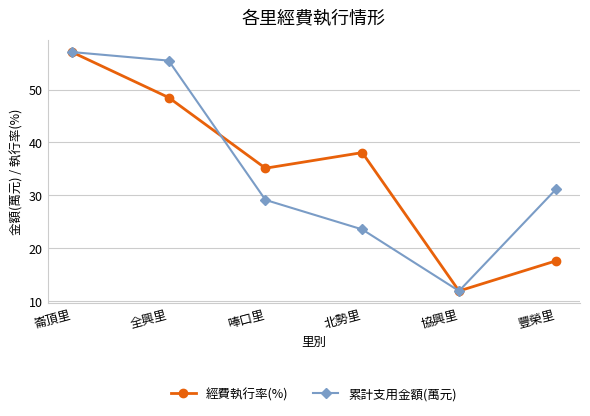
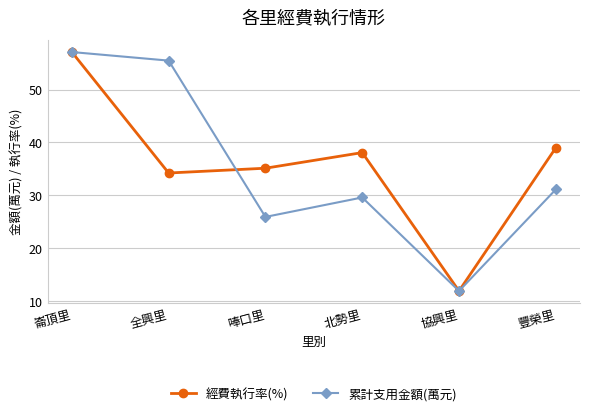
  {
    "經費執行率(%)": {
-     "全興里": 48,
+     "全興里": 34,
      "唪口里": 35,
      "北勢里": 38,
-     "豐榮里": 18
+     "豐榮里": 39
    },
    "累計支用金額(萬元)": {
      "全興里": 55,
-     "唪口里": 29,
-     "北勢里": 24,
+     "唪口里": 26,
+     "北勢里": 30,
      "豐榮里": 31
    }
  }
